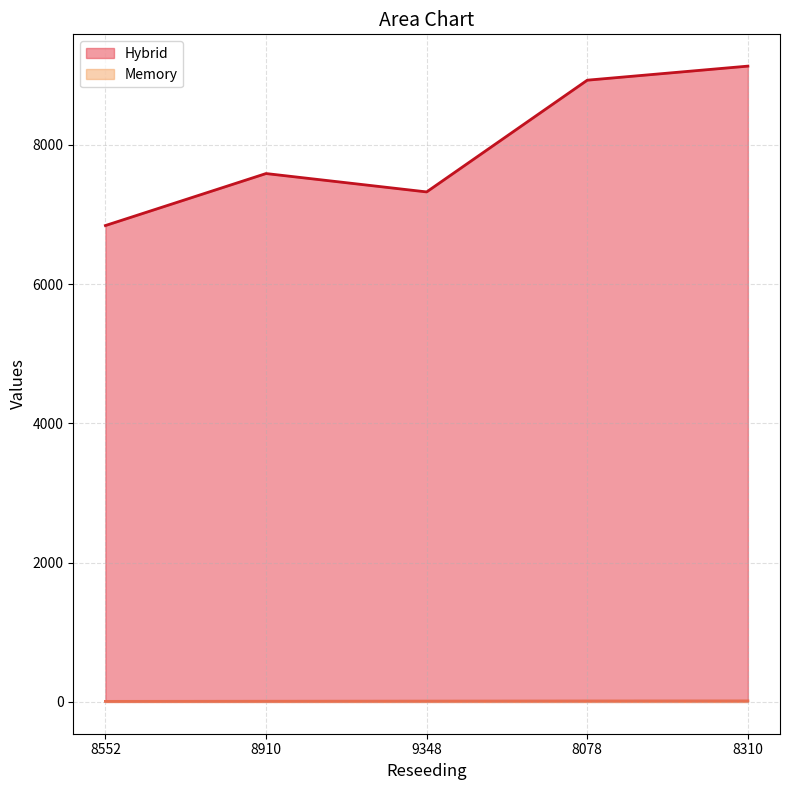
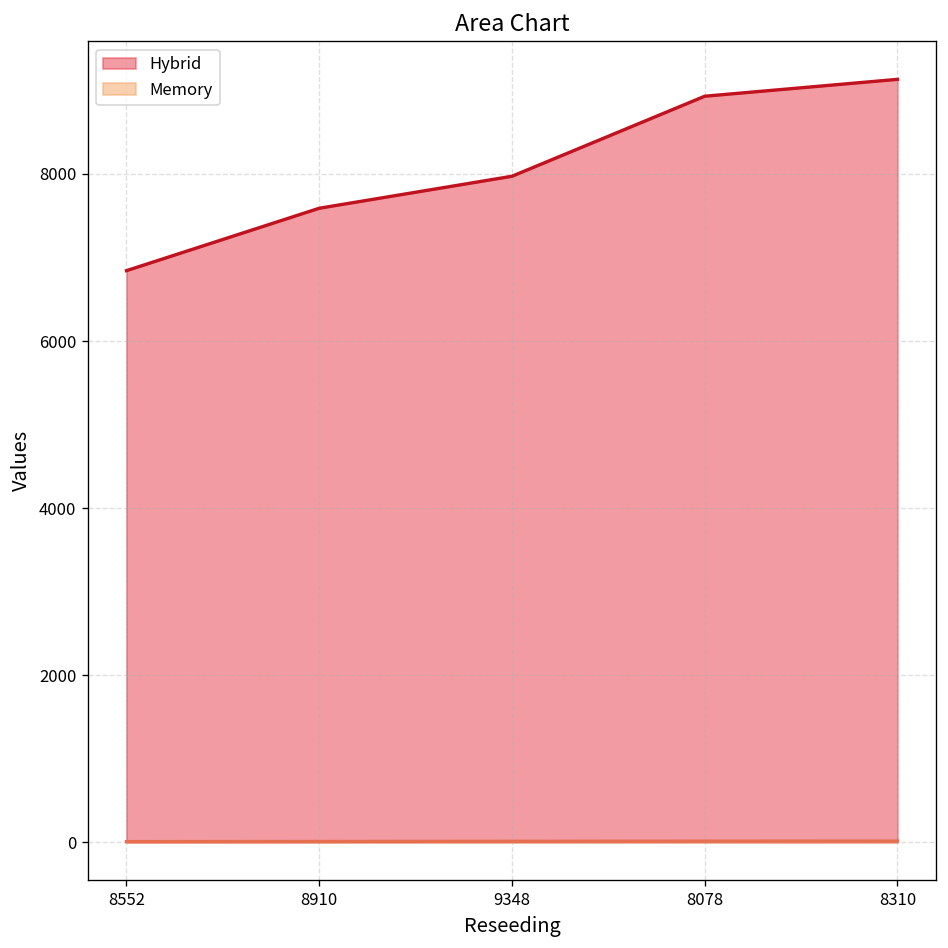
  {
    "Hybrid": {
      "8552": 6800,
      "8910": 7600,
-     "9348": 7300,
+     "9348": 8000,
      "8078": 8900,
      "8310": 9100
    },
    "Memory": {
      "8552": 0,
      "8910": 0,
      "9348": 0,
      "8078": 0,
      "8310": 0
    }
  }
